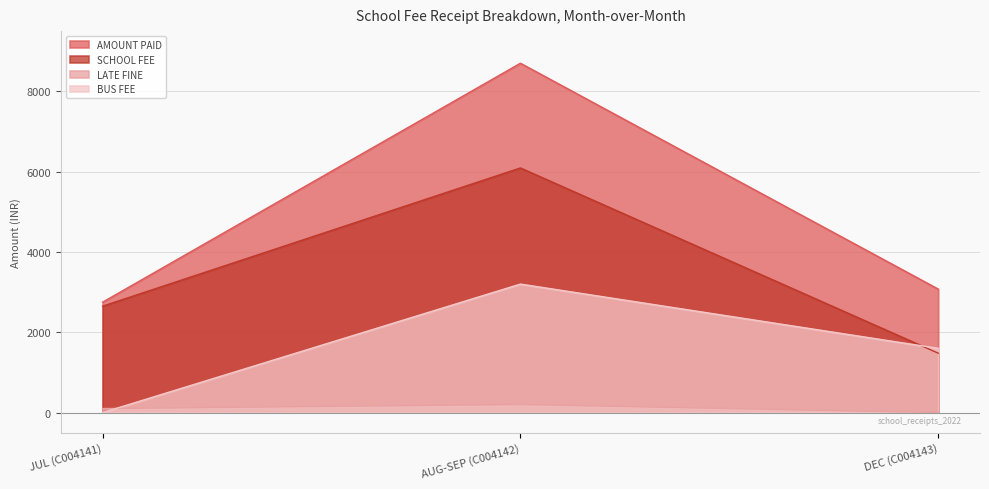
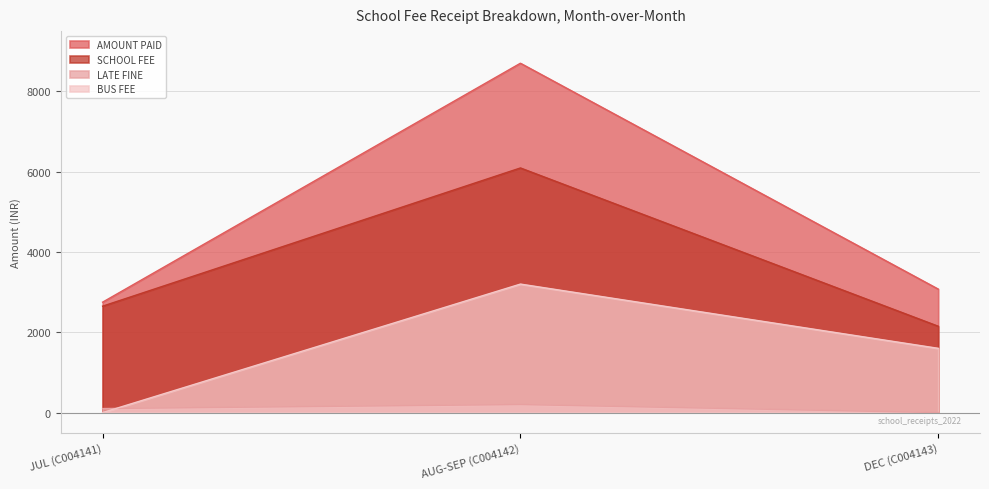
  {
    "AMOUNT PAID": {
      "JUL (C004141)": 2800,
      "AUG-SEP (C004142)": 8700,
      "DEC (C004143)": 3100
    },
    "SCHOOL FEE": {
      "JUL (C004141)": 2700,
      "AUG-SEP (C004142)": 6100,
-     "DEC (C004143)": 1500
+     "DEC (C004143)": 2200
    }
  }
